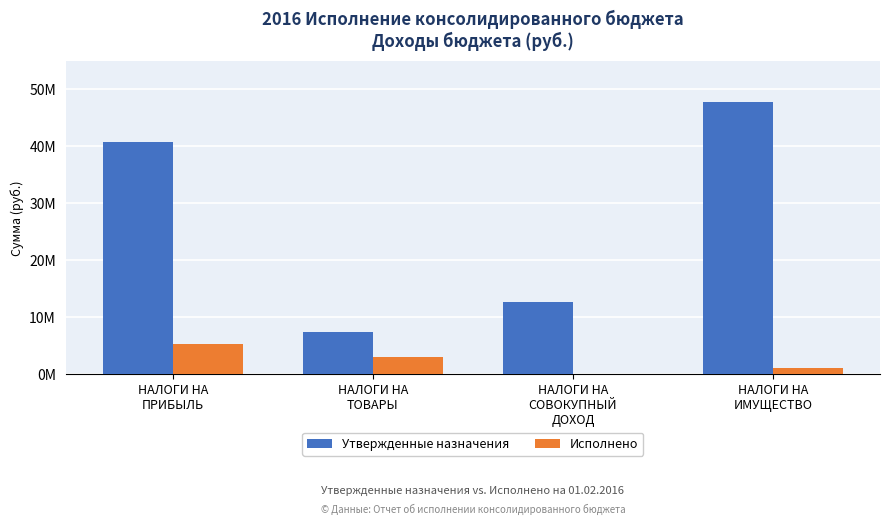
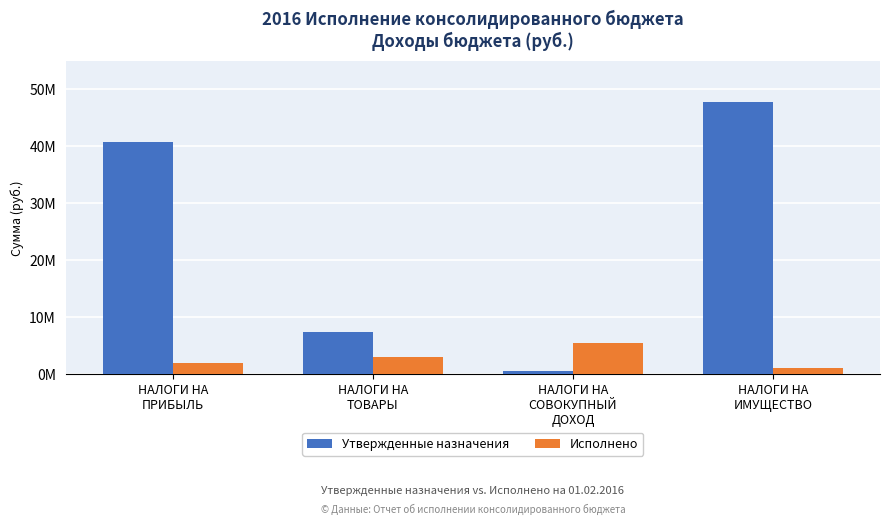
  {
    "Утвержденные назначения": {
      "НАЛОГИ НА ПРИБЫЛЬ": 41000000,
      "НАЛОГИ НА ТОВАРЫ": 7000000,
-     "НАЛОГИ НА СОВОКУПНЫЙ ДОХОД": 13000000,
+     "НАЛОГИ НА СОВОКУПНЫЙ ДОХОД": 1000000,
      "НАЛОГИ НА ИМУЩЕСТВО": 48000000
    },
    "Исполнено": {
-     "НАЛОГИ НА ПРИБЫЛЬ": 5000000,
+     "НАЛОГИ НА ПРИБЫЛЬ": 2000000,
      "НАЛОГИ НА ТОВАРЫ": 3000000,
-     "НАЛОГИ НА СОВОКУПНЫЙ ДОХОД": 0,
+     "НАЛОГИ НА СОВОКУПНЫЙ ДОХОД": 5000000,
      "НАЛОГИ НА ИМУЩЕСТВО": 1000000
    }
  }
